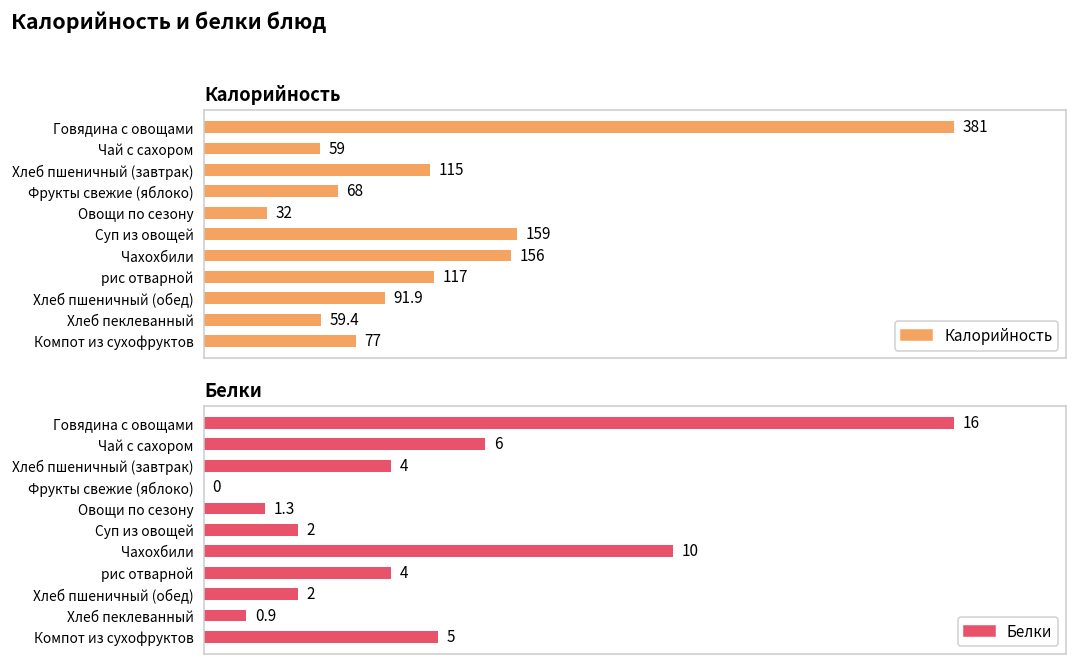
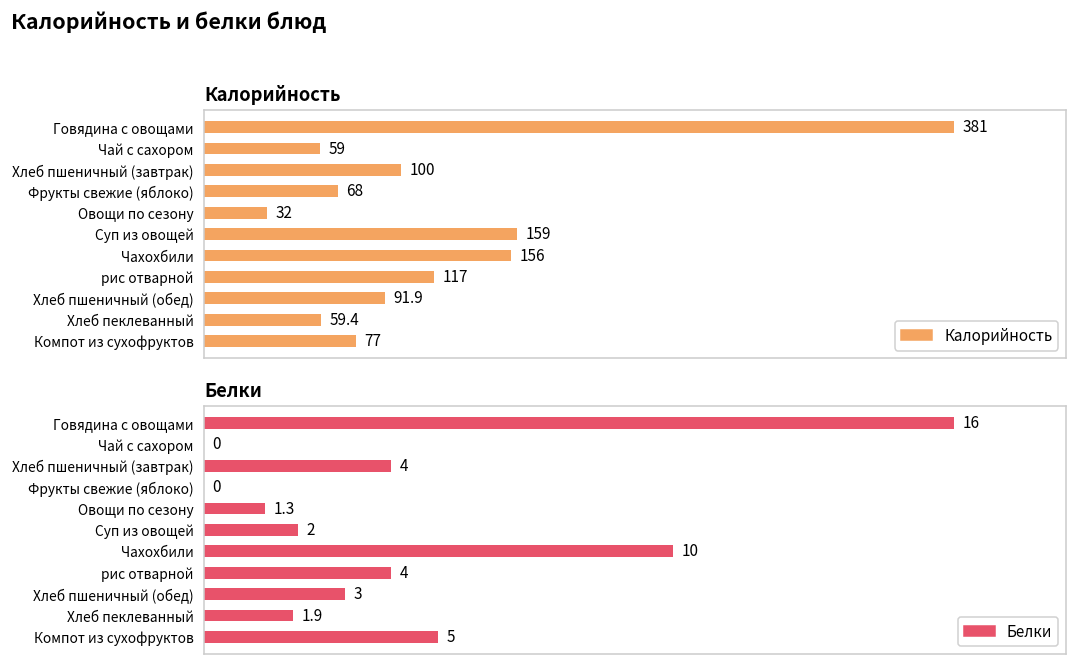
  {
    "Калорийность": {
      "Говядина с овощами": 381,
      "Чай с сахором": 59,
-     "Хлеб пшеничный (завтрак)": 115,
+     "Хлеб пшеничный (завтрак)": 100,
      "Фрукты свежие (яблоко)": 68,
      "Овощи по сезону": 32,
      "Суп из овощей": 159,
      "Чахохбили": 156,
      "рис отварной": 117,
      "Хлеб пшеничный (обед)": 91.9,
      "Хлеб пеклеванный": 59.4,
      "Компот из сухофруктов": 77
    },
    "Белки": {
      "Говядина с овощами": 16,
-     "Чай с сахором": 6,
+     "Чай с сахором": 0,
      "Хлеб пшеничный (завтрак)": 4,
      "Фрукты свежие (яблоко)": 0,
      "Овощи по сезону": 1.3,
      "Суп из овощей": 2,
      "Чахохбили": 10,
      "рис отварной": 4,
-     "Хлеб пшеничный (обед)": 2,
-     "Хлеб пеклеванный": 0.9,
+     "Хлеб пшеничный (обед)": 3,
+     "Хлеб пеклеванный": 1.9,
      "Компот из сухофруктов": 5
    }
  }
